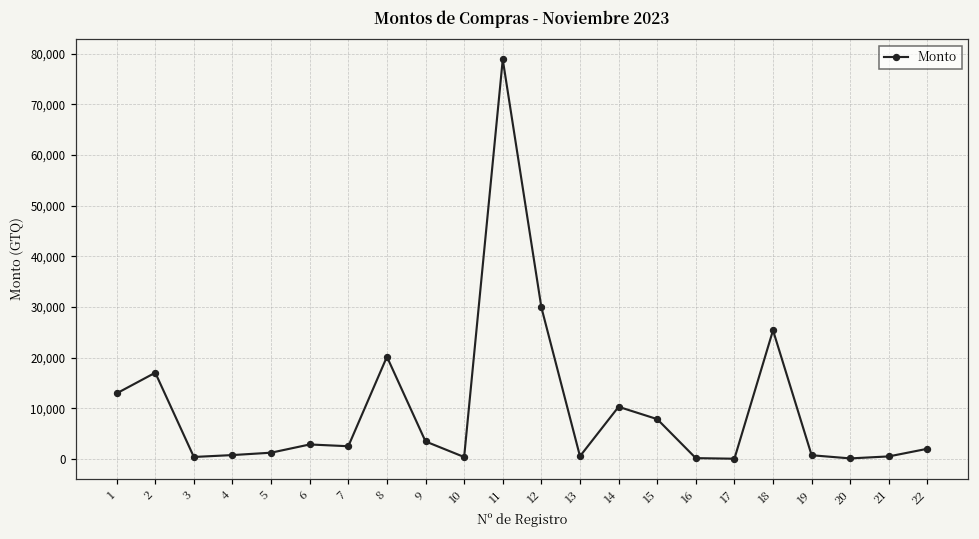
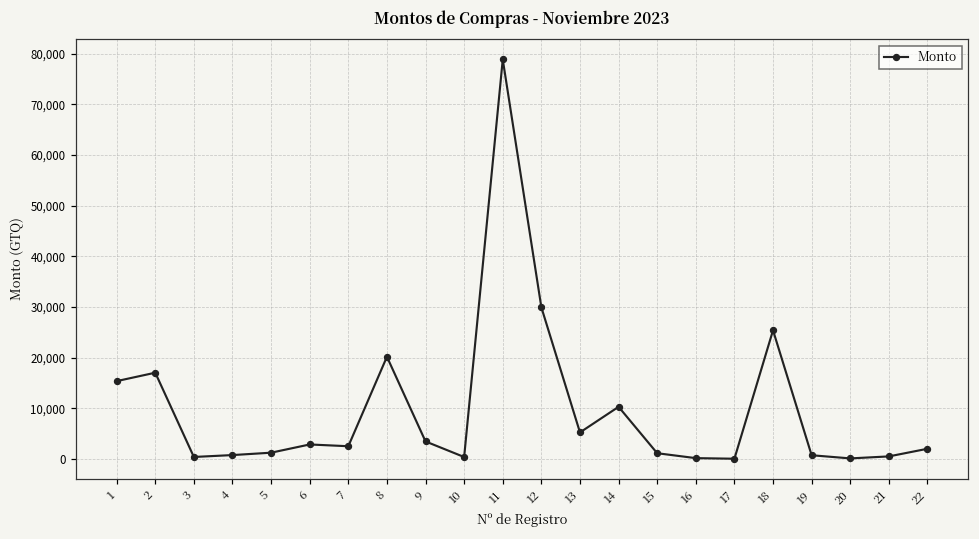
  {
-   "1": "13,000",
+   "1": "15,000",
    "2": "17,000",
    "3": "0",
    "4": "1,000",
    "5": "1,000",
    "6": "3,000",
    "7": "3,000",
    "8": "20,000",
    "9": "3,000",
    "10": "0",
    "11": "79,000",
    "12": "30,000",
-   "13": "1,000",
+   "13": "5,000",
    "14": "10,000",
-   "15": "8,000",
+   "15": "1,000",
    "16": "0",
    "17": "0",
    "18": "25,000",
    "19": "1,000",
    "20": "0",
    "21": "0",
    "22": "2,000"
  }
